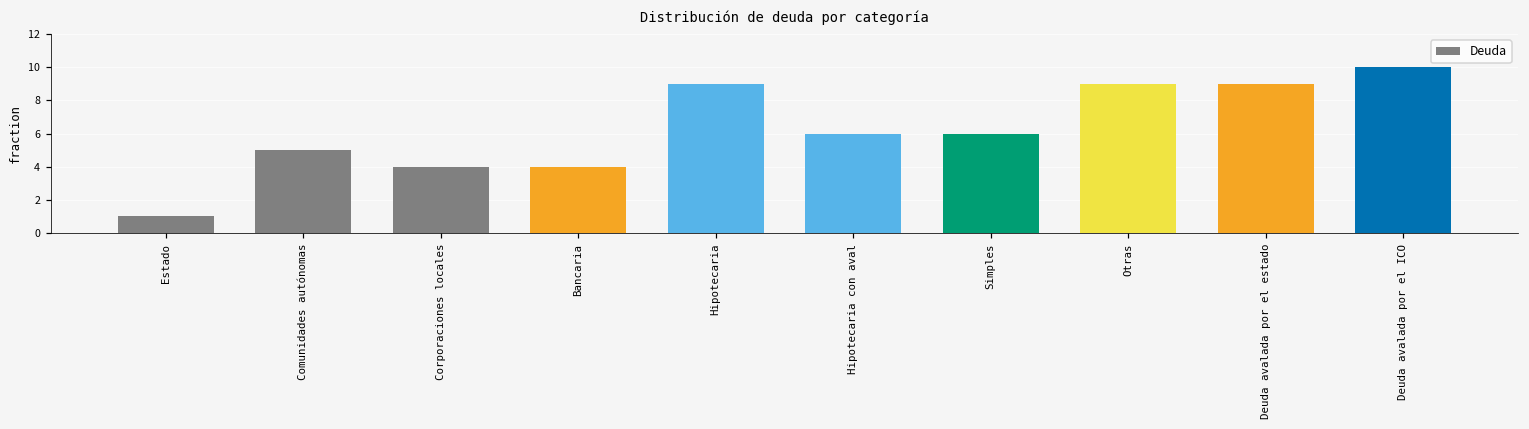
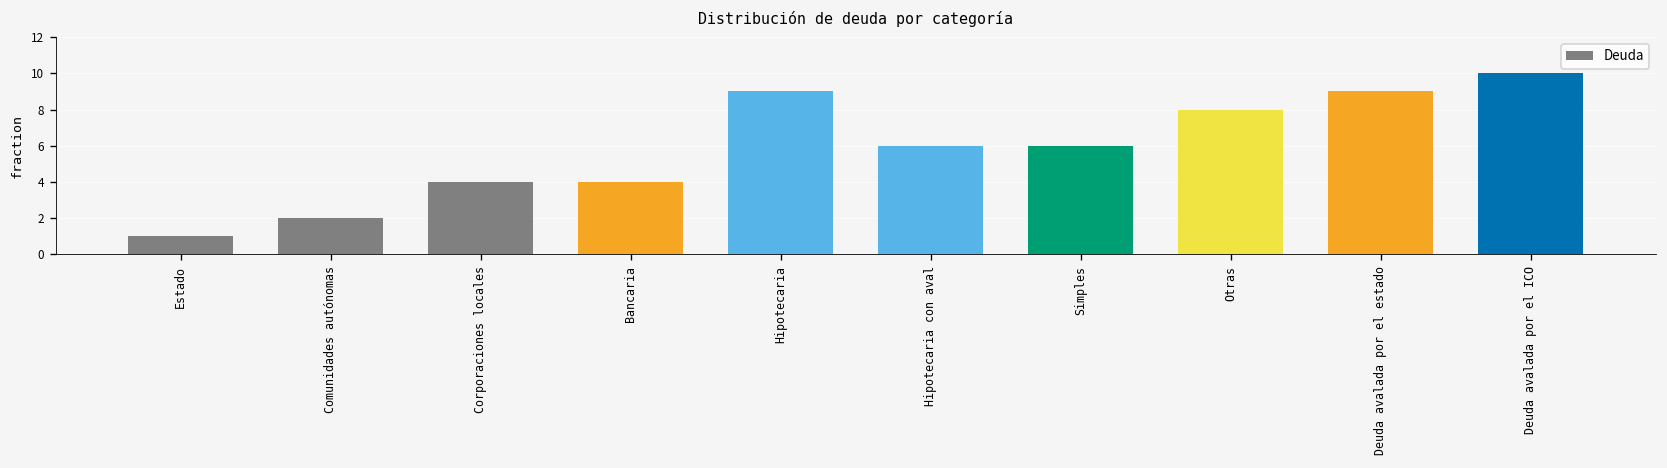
  {
    "Estado": 1,
-   "Comunidades autónomas": 5,
+   "Comunidades autónomas": 2,
    "Corporaciones locales": 4,
    "Bancaria": 4,
    "Hipotecaria": 9,
    "Hipotecaria con aval": 6,
    "Simples": 6,
-   "Otras": 9,
+   "Otras": 8,
    "Deuda avalada por el estado": 9,
    "Deuda avalada por el ICO": 10
  }
